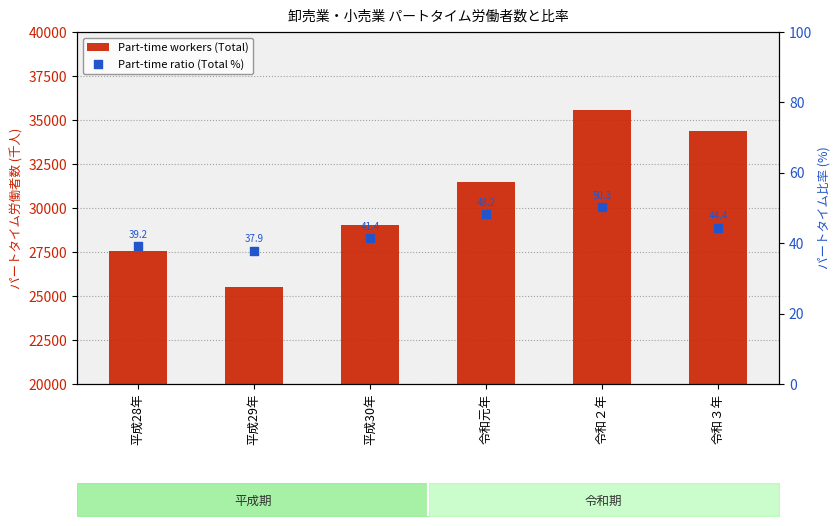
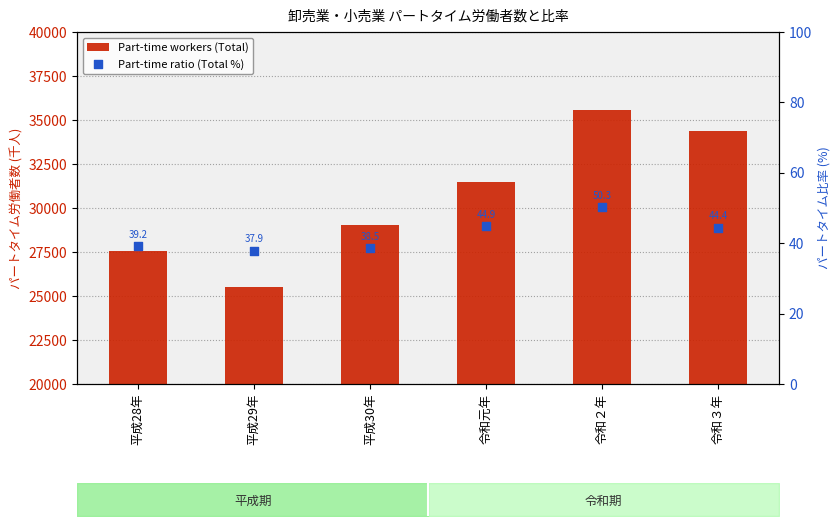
  {
    "Part-time ratio (Total %)": {
-     "平成30年": 41.4,
-     "令和元年": 48.2
+     "平成30年": 38.5,
+     "令和元年": 44.9
    }
  }
